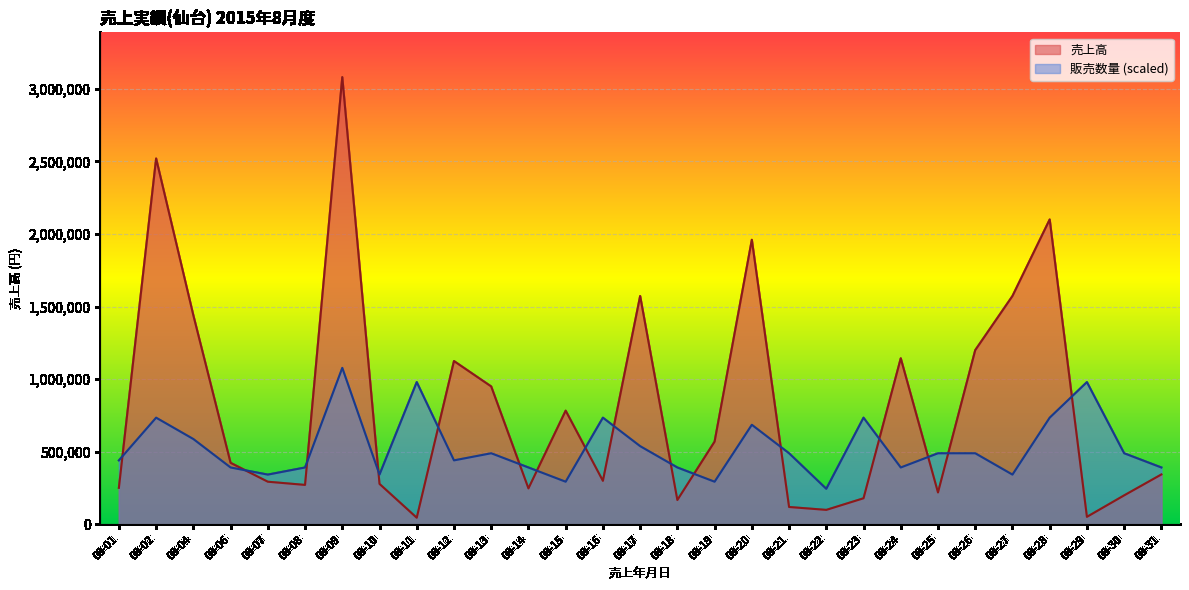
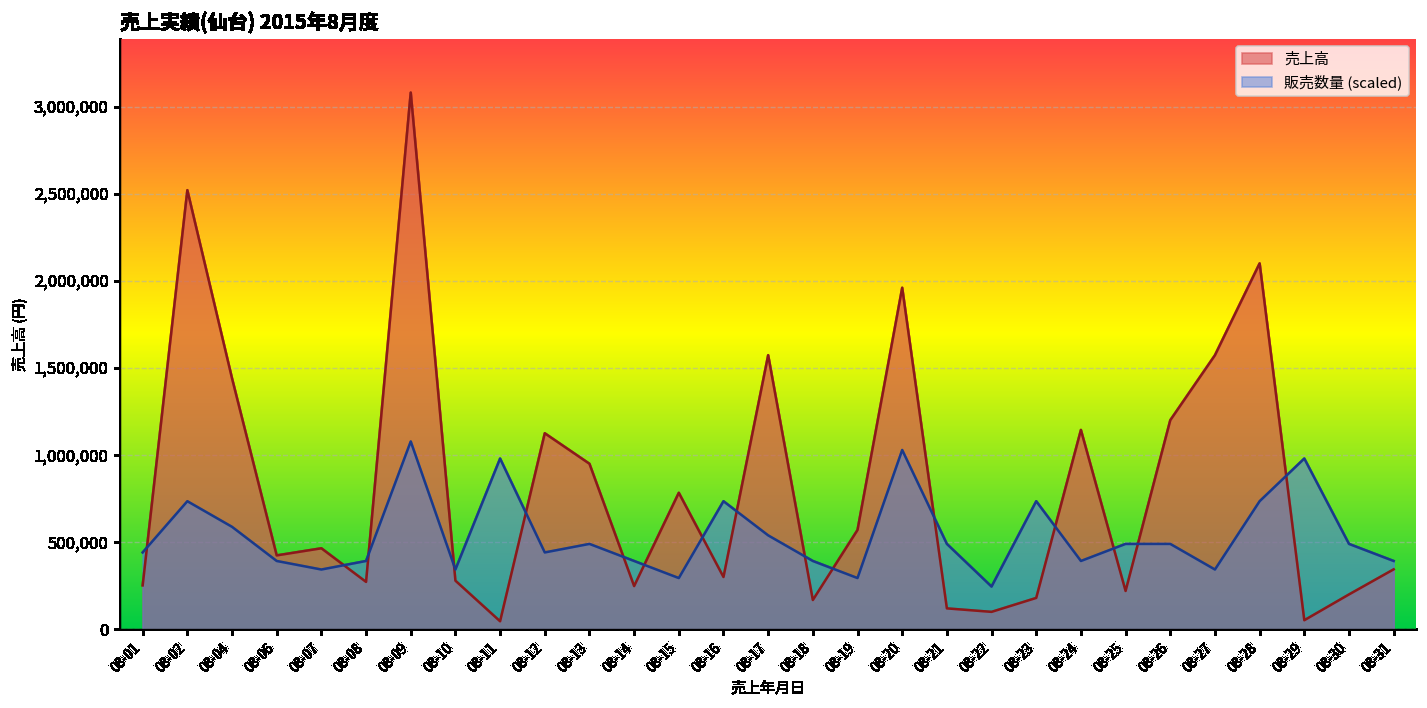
  {
    "売上高": {
      "08-01": "250,000",
      "08-02": "2,520,000",
      "08-04": "1,440,000",
      "08-06": "420,000",
-     "08-07": "290,000",
+     "08-07": "460,000",
      "08-08": "270,000",
      "08-09": "3,080,000",
      "08-10": "280,000",
      "08-11": "50,000",
      "08-12": "1,130,000",
      "08-13": "950,000",
      "08-14": "250,000",
      "08-15": "780,000",
      "08-16": "300,000",
      "08-17": "1,570,000",
      "08-18": "170,000",
      "08-19": "570,000",
      "08-20": "1,960,000",
      "08-21": "120,000",
      "08-22": "100,000",
      "08-23": "180,000",
      "08-24": "1,140,000",
      "08-25": "220,000",
      "08-26": "1,200,000",
      "08-27": "1,570,000",
      "08-28": "2,100,000",
      "08-29": "50,000",
      "08-30": "200,000",
      "08-31": "340,000"
    },
    "販売数量 (scaled)": {
      "08-01": "440,000",
      "08-02": "740,000",
      "08-04": "590,000",
      "08-06": "390,000",
      "08-07": "340,000",
      "08-08": "390,000",
      "08-09": "1,080,000",
      "08-10": "340,000",
      "08-11": "980,000",
      "08-12": "440,000",
      "08-13": "490,000",
      "08-14": "390,000",
      "08-15": "290,000",
      "08-16": "740,000",
      "08-17": "540,000",
      "08-18": "390,000",
      "08-19": "290,000",
-     "08-20": "690,000",
+     "08-20": "1,030,000",
      "08-21": "490,000",
      "08-22": "250,000",
      "08-23": "740,000",
      "08-24": "390,000",
      "08-25": "490,000",
      "08-26": "490,000",
      "08-27": "340,000",
      "08-28": "740,000",
      "08-29": "980,000",
      "08-30": "490,000",
      "08-31": "390,000"
    }
  }
